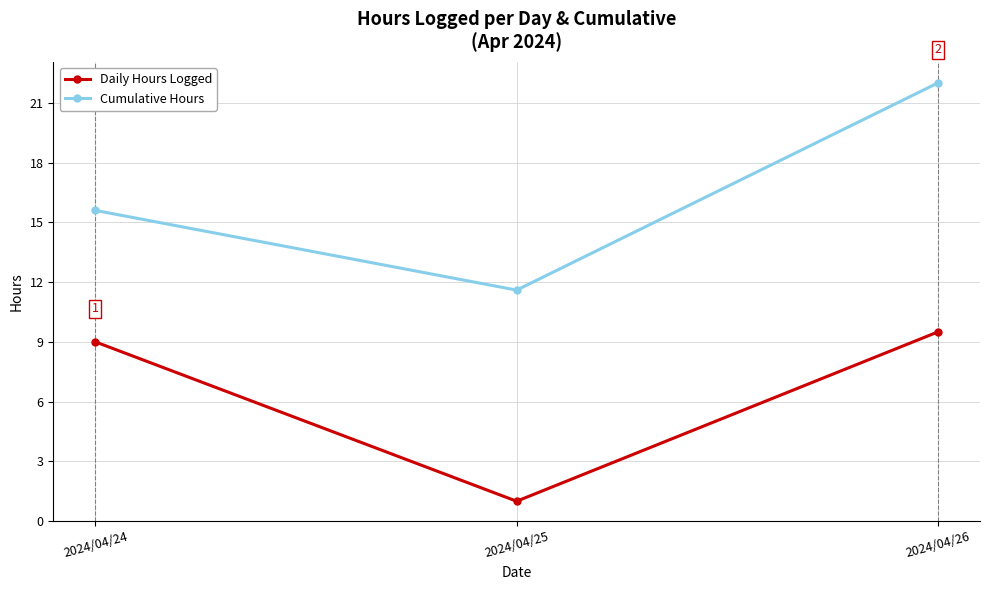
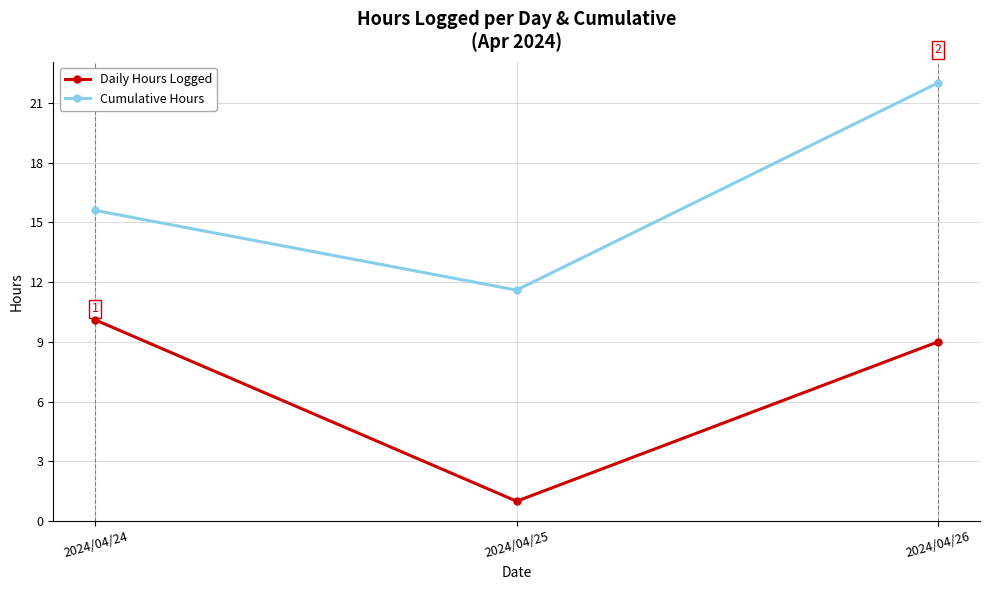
  {
    "Daily Hours Logged": {
-     "2024/04/24": 9.0,
+     "2024/04/24": 10.1,
      "2024/04/25": 1.0,
-     "2024/04/26": 9.5
+     "2024/04/26": 9.0
    },
    "Cumulative Hours": {
      "2024/04/24": 15.6,
      "2024/04/25": 11.6,
      "2024/04/26": 22.0
    }
  }
